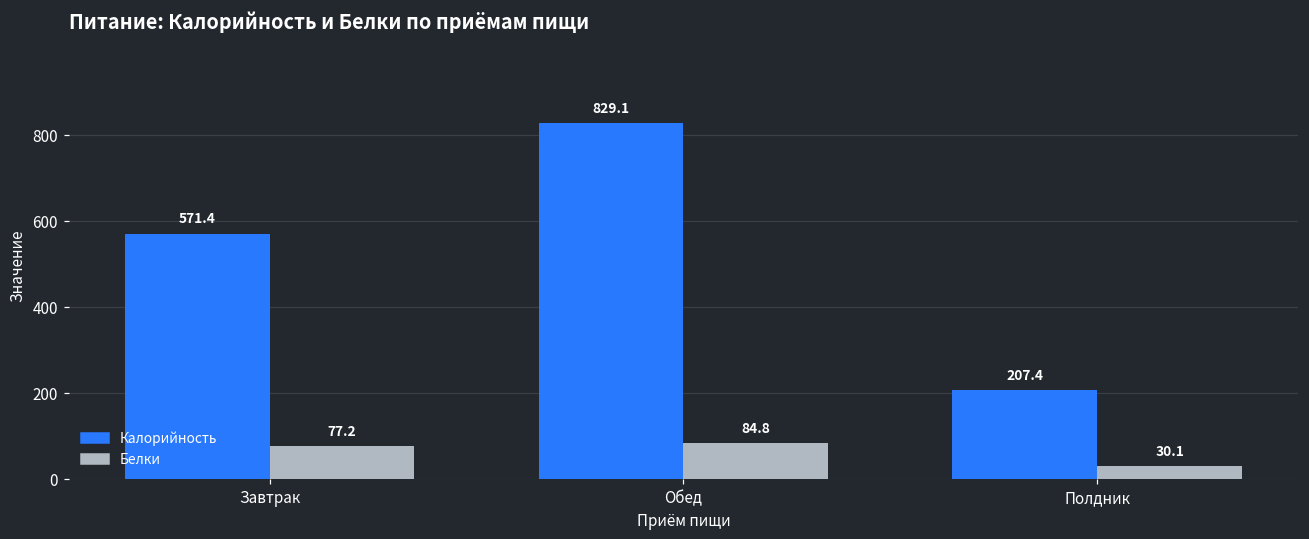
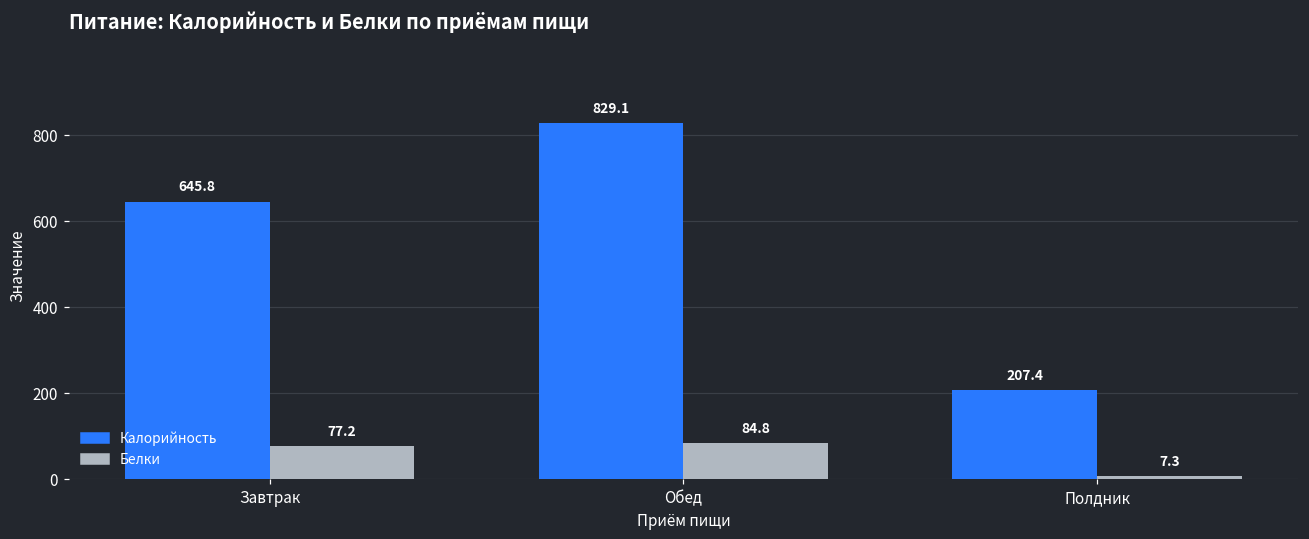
  {
    "Калорийность": {
-     "Завтрак": 571.4,
+     "Завтрак": 645.8,
      "Обед": 829.1,
      "Полдник": 207.4
    },
    "Белки": {
      "Завтрак": 77.2,
      "Обед": 84.8,
-     "Полдник": 30.1
+     "Полдник": 7.3
    }
  }
